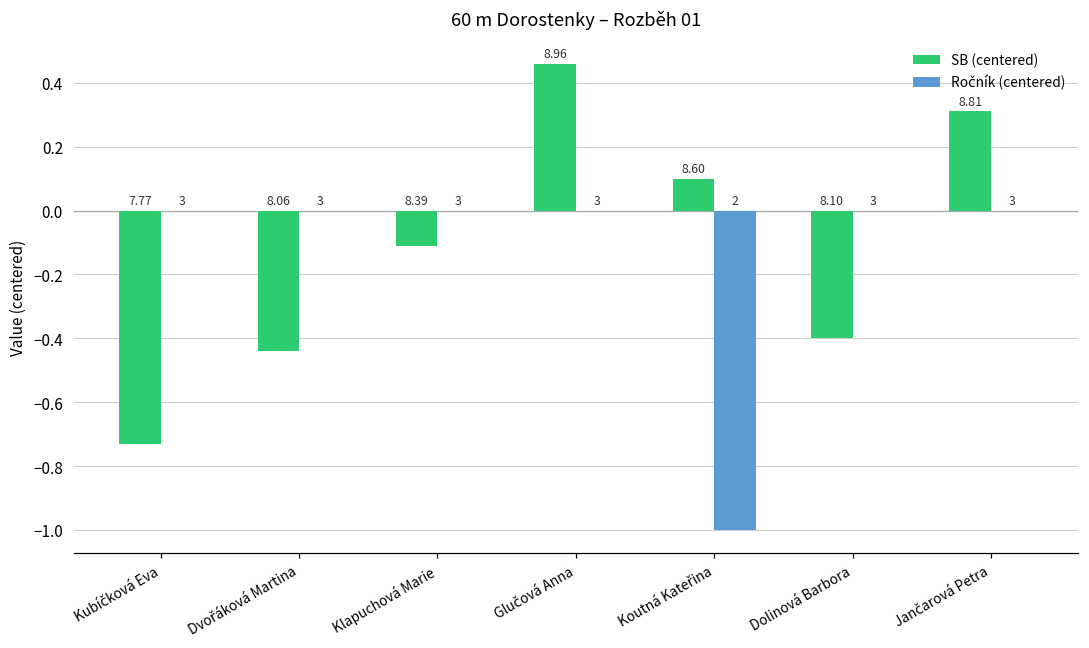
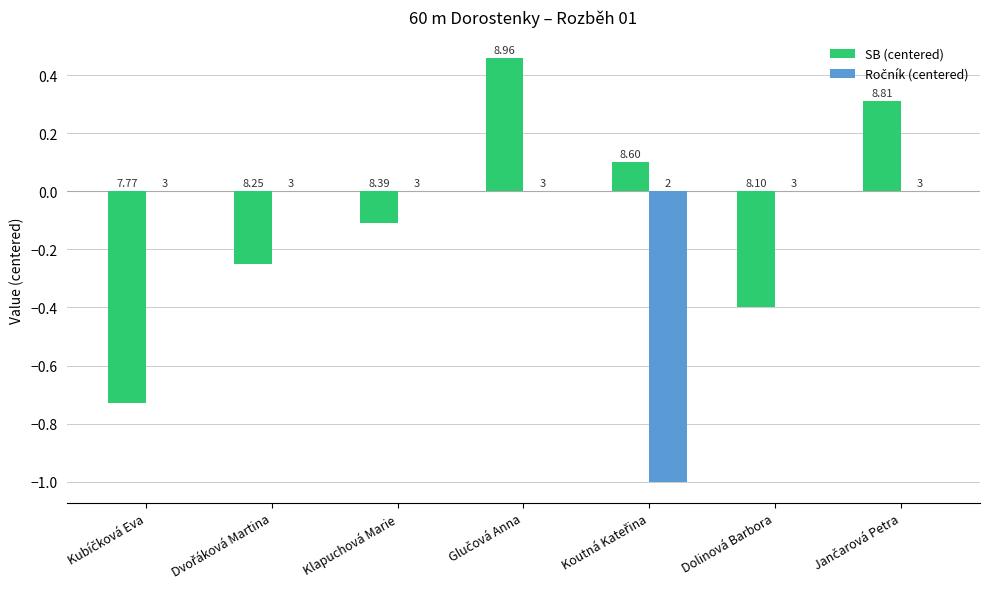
  {
    "SB (centered)": {
-     "Dvořáková Martina": 8.06
+     "Dvořáková Martina": 8.25
    },
    "Ročník (centered)": {
      "Koutná Kateřina": -1.00
    }
  }
